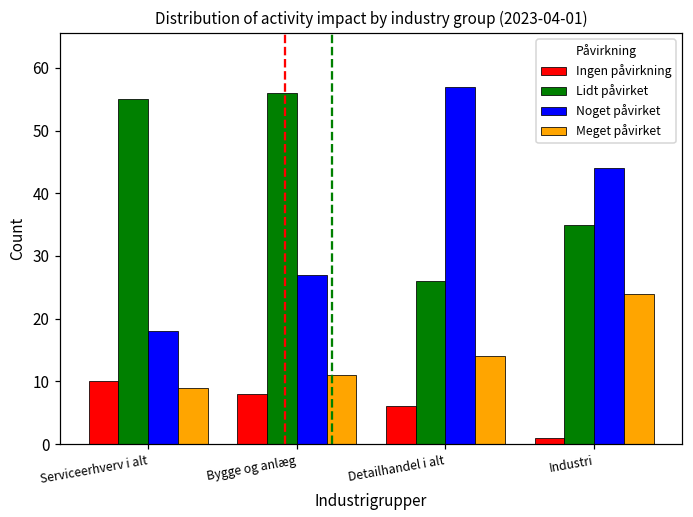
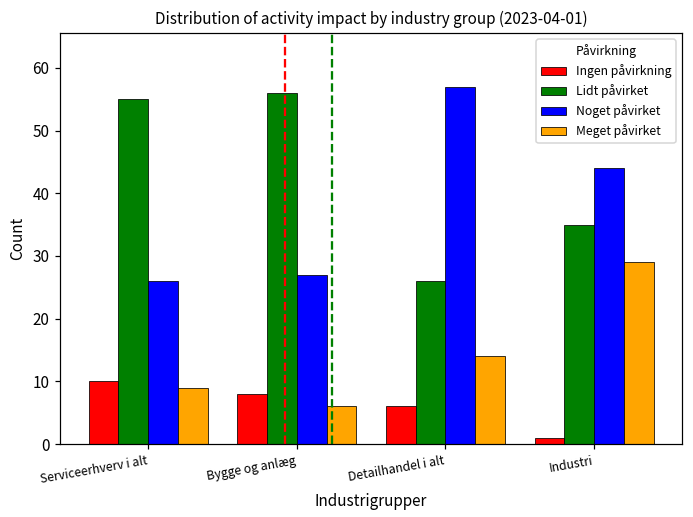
  {
    "Ingen påvirkning": {
      "Serviceerhverv i alt": 10,
      "Bygge og anlæg": 8,
      "Detailhandel i alt": 6,
      "Industri": 1
    },
    "Lidt påvirket": {
      "Serviceerhverv i alt": 55,
      "Bygge og anlæg": 56,
      "Detailhandel i alt": 26,
      "Industri": 35
    },
    "Noget påvirket": {
-     "Serviceerhverv i alt": 18,
+     "Serviceerhverv i alt": 26,
      "Bygge og anlæg": 27,
      "Detailhandel i alt": 57,
      "Industri": 44
    },
    "Meget påvirket": {
      "Serviceerhverv i alt": 9,
-     "Bygge og anlæg": 11,
+     "Bygge og anlæg": 6,
      "Detailhandel i alt": 14,
-     "Industri": 24
+     "Industri": 29
    }
  }
